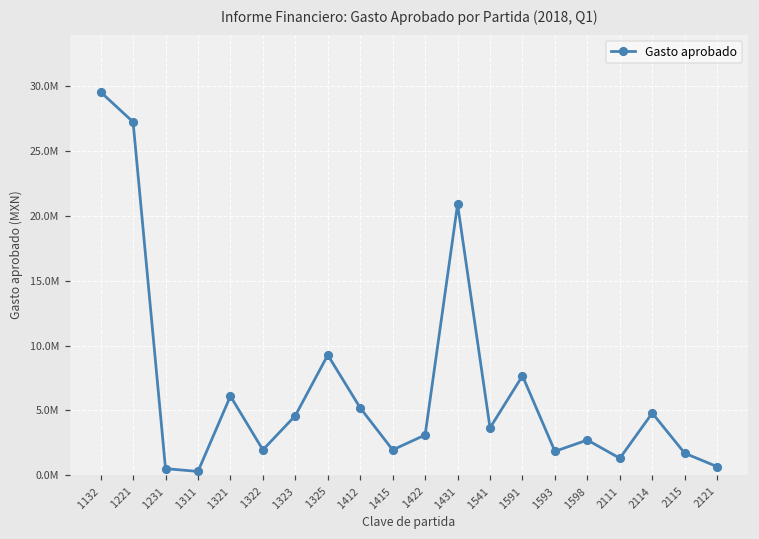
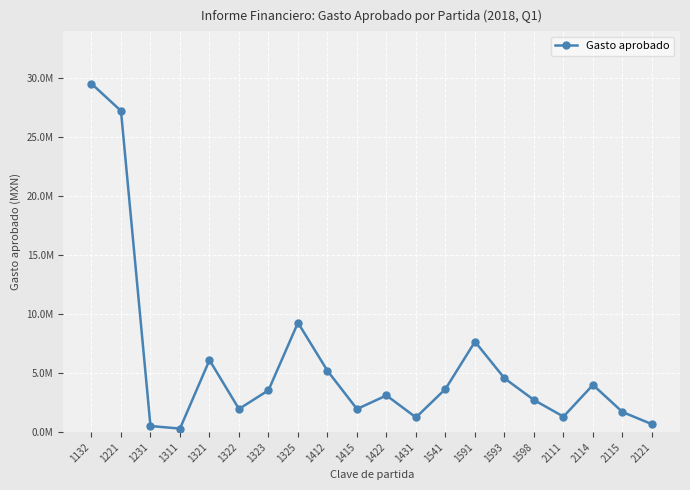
  {
    "1132": 29500000,
    "1221": 27200000,
    "1231": 500000,
    "1311": 300000,
    "1321": 6100000,
    "1322": 2000000,
-   "1323": 4600000,
+   "1323": 3500000,
    "1325": 9300000,
    "1412": 5200000,
    "1415": 2000000,
    "1422": 3100000,
-   "1431": 20900000,
+   "1431": 1200000,
    "1541": 3700000,
    "1591": 7700000,
-   "1593": 1800000,
+   "1593": 4600000,
    "1598": 2700000,
    "2111": 1300000,
-   "2114": 4800000,
+   "2114": 4000000,
    "2115": 1700000,
    "2121": 700000
  }
